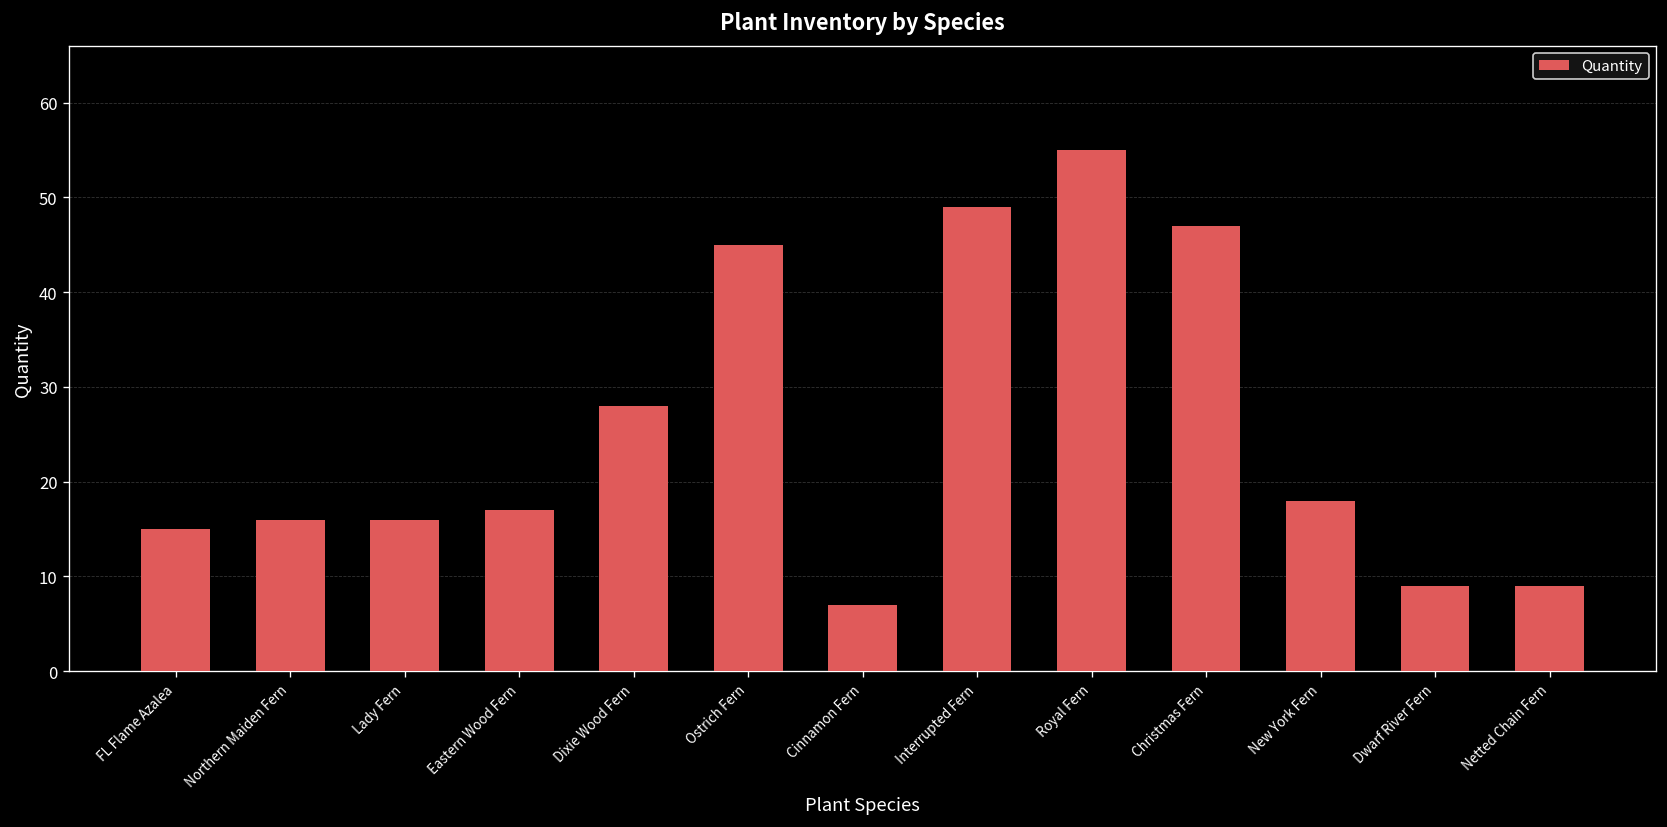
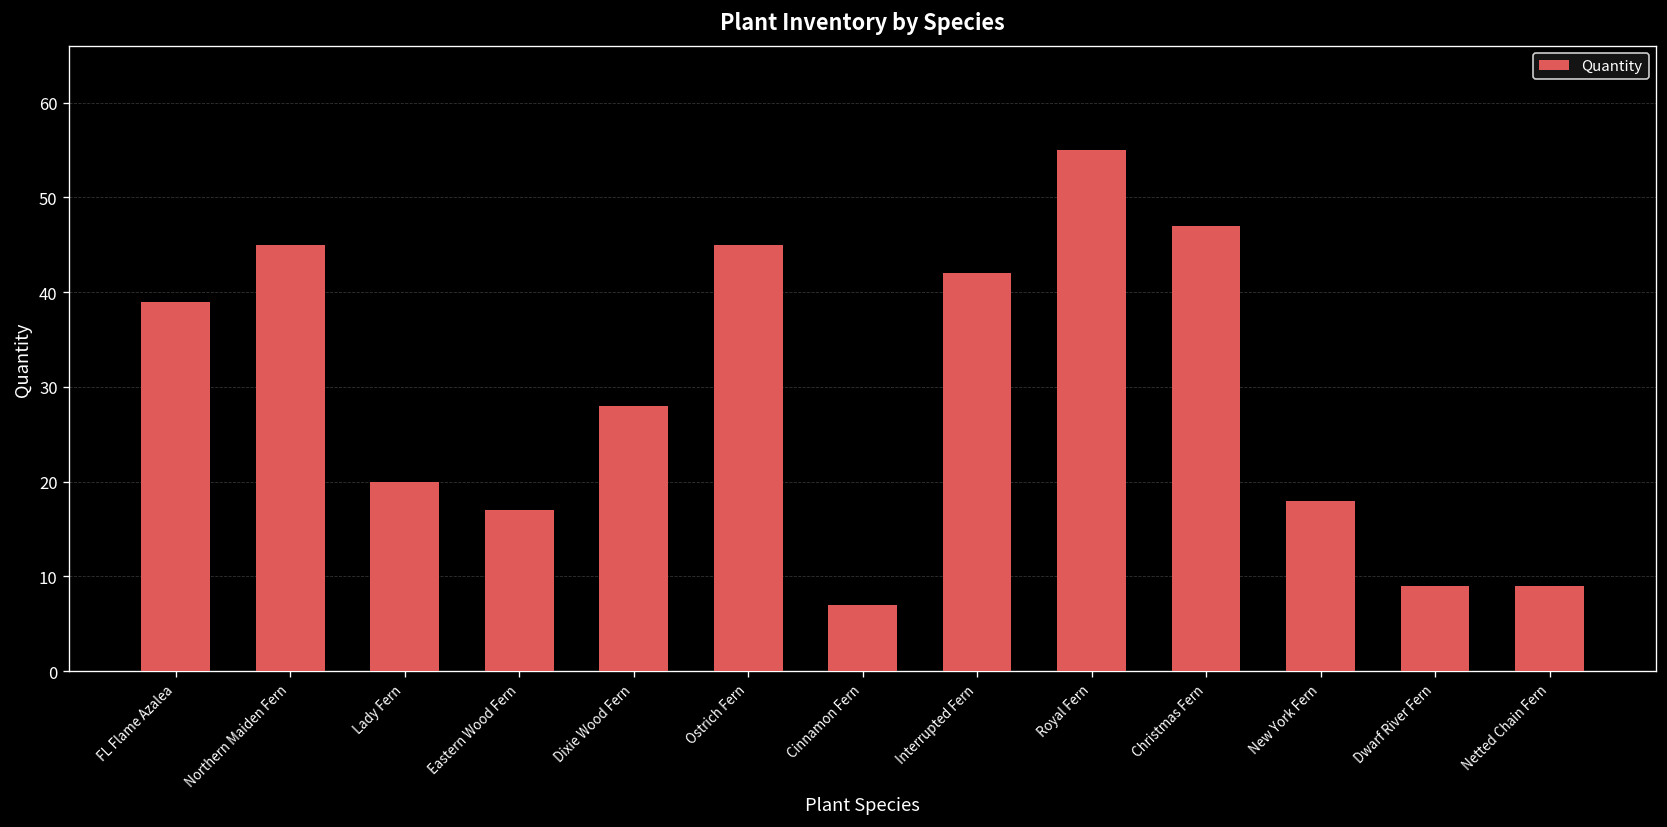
  {
-   "FL Flame Azalea": 15,
-   "Northern Maiden Fern": 16,
-   "Lady Fern": 16,
+   "FL Flame Azalea": 39,
+   "Northern Maiden Fern": 45,
+   "Lady Fern": 20,
    "Eastern Wood Fern": 17,
    "Dixie Wood Fern": 28,
    "Ostrich Fern": 45,
    "Cinnamon Fern": 7,
-   "Interrupted Fern": 49,
+   "Interrupted Fern": 42,
    "Royal Fern": 55,
    "Christmas Fern": 47,
    "New York Fern": 18,
    "Dwarf River Fern": 9,
    "Netted Chain Fern": 9
  }
